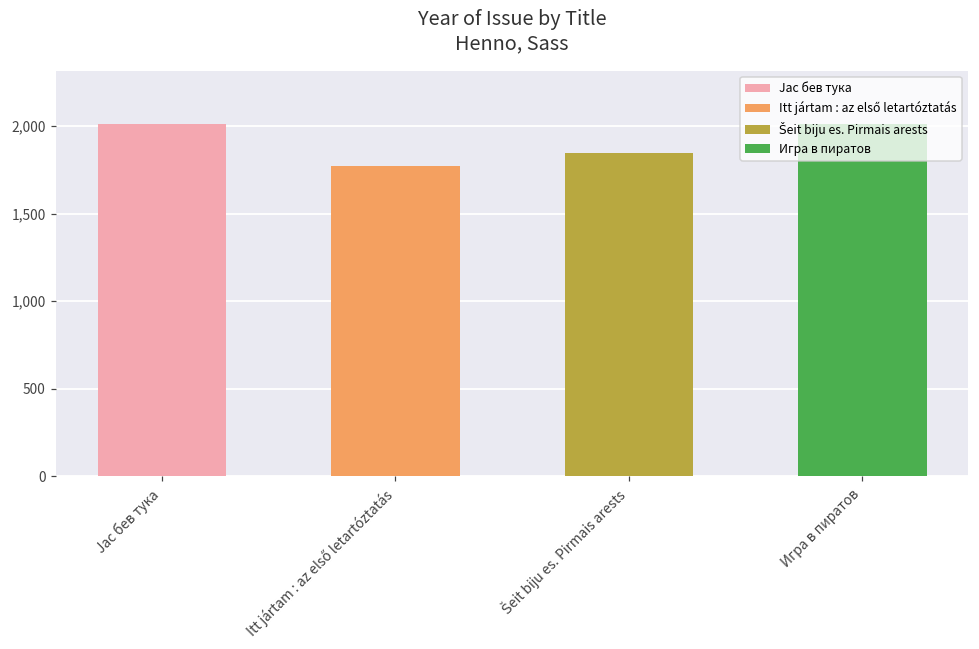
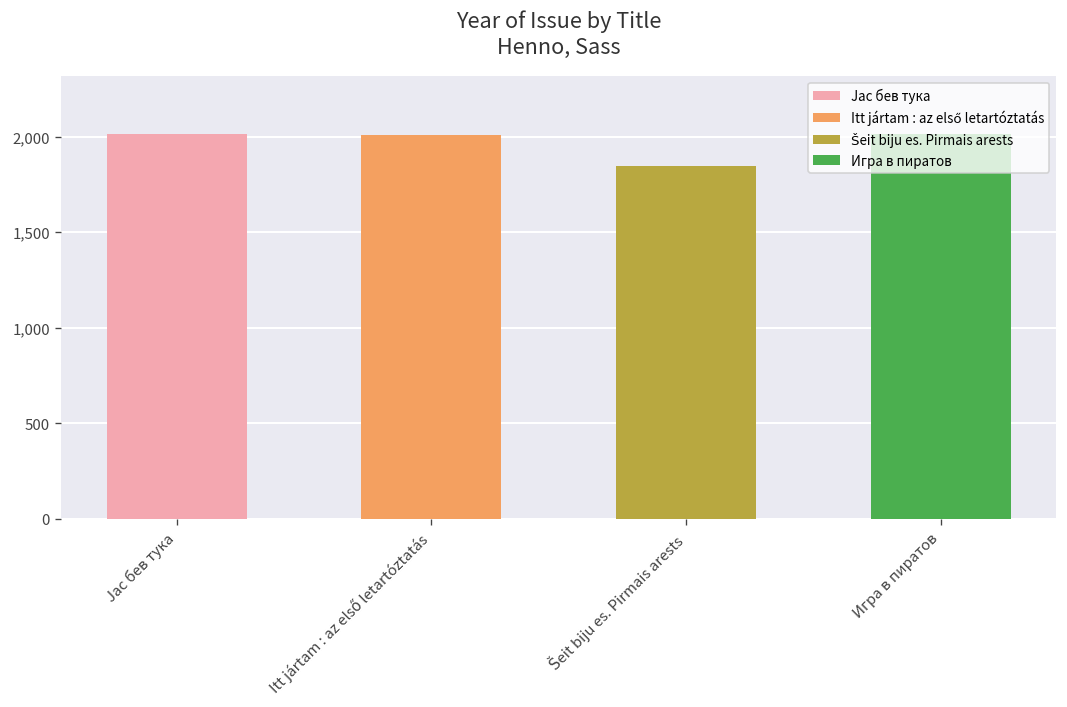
  {
    "Jас бев тука": "2,020",
-   "Itt jártam : az első letartóztatás": "1,770",
+   "Itt jártam : az első letartóztatás": "2,010",
    "Šeit biju es. Pirmais arests": "1,850"
  }
